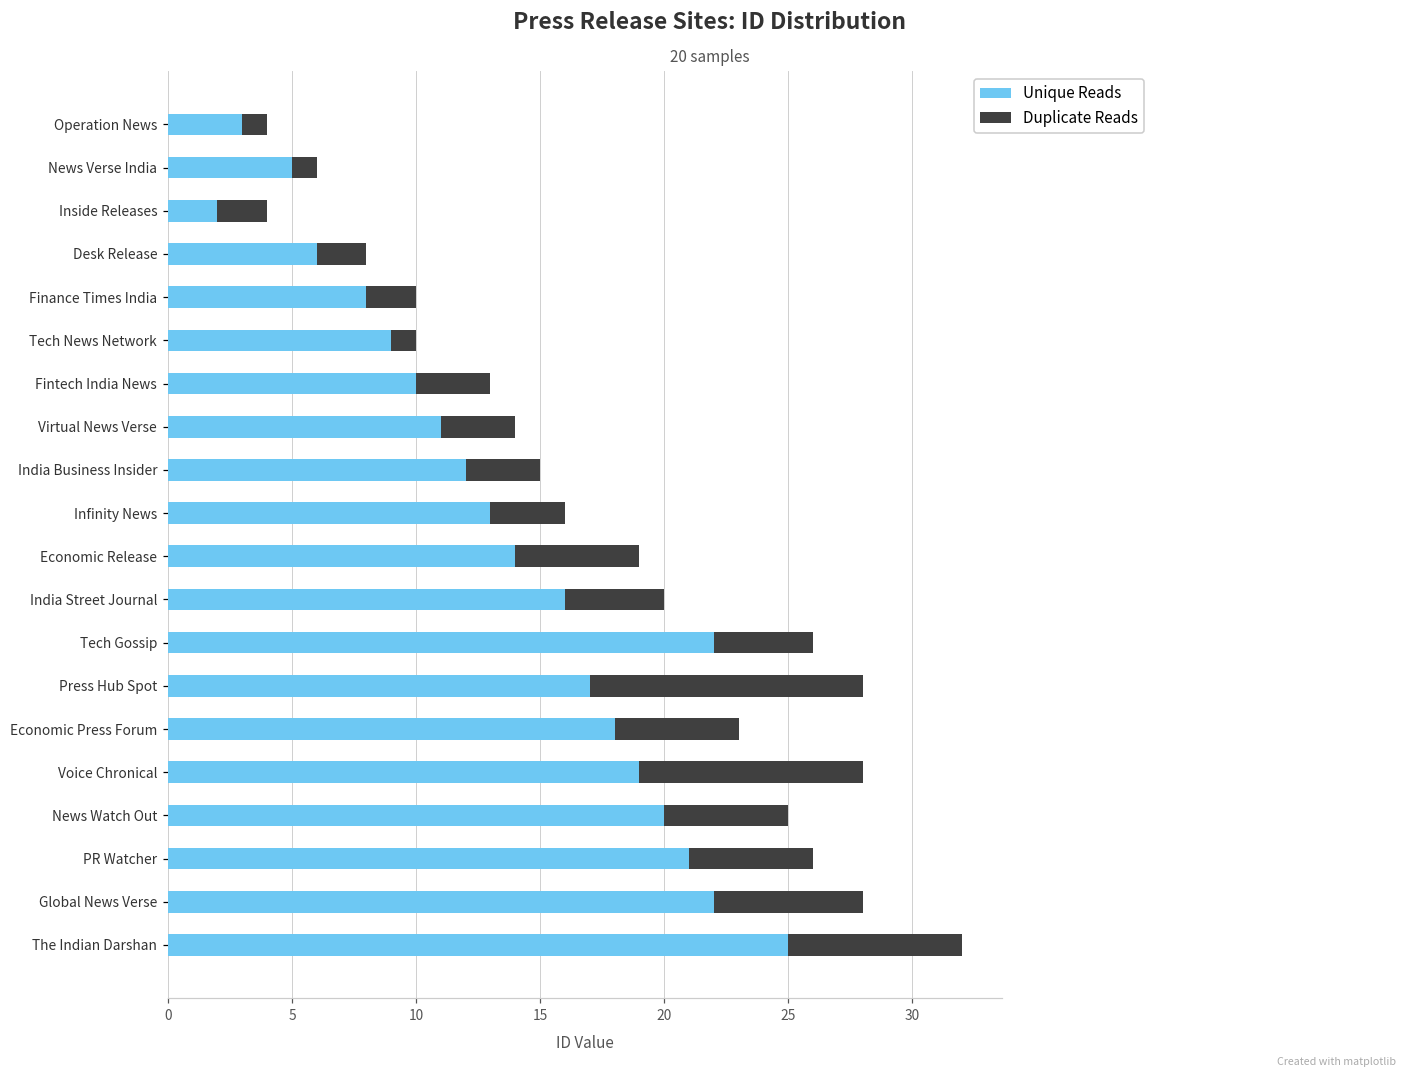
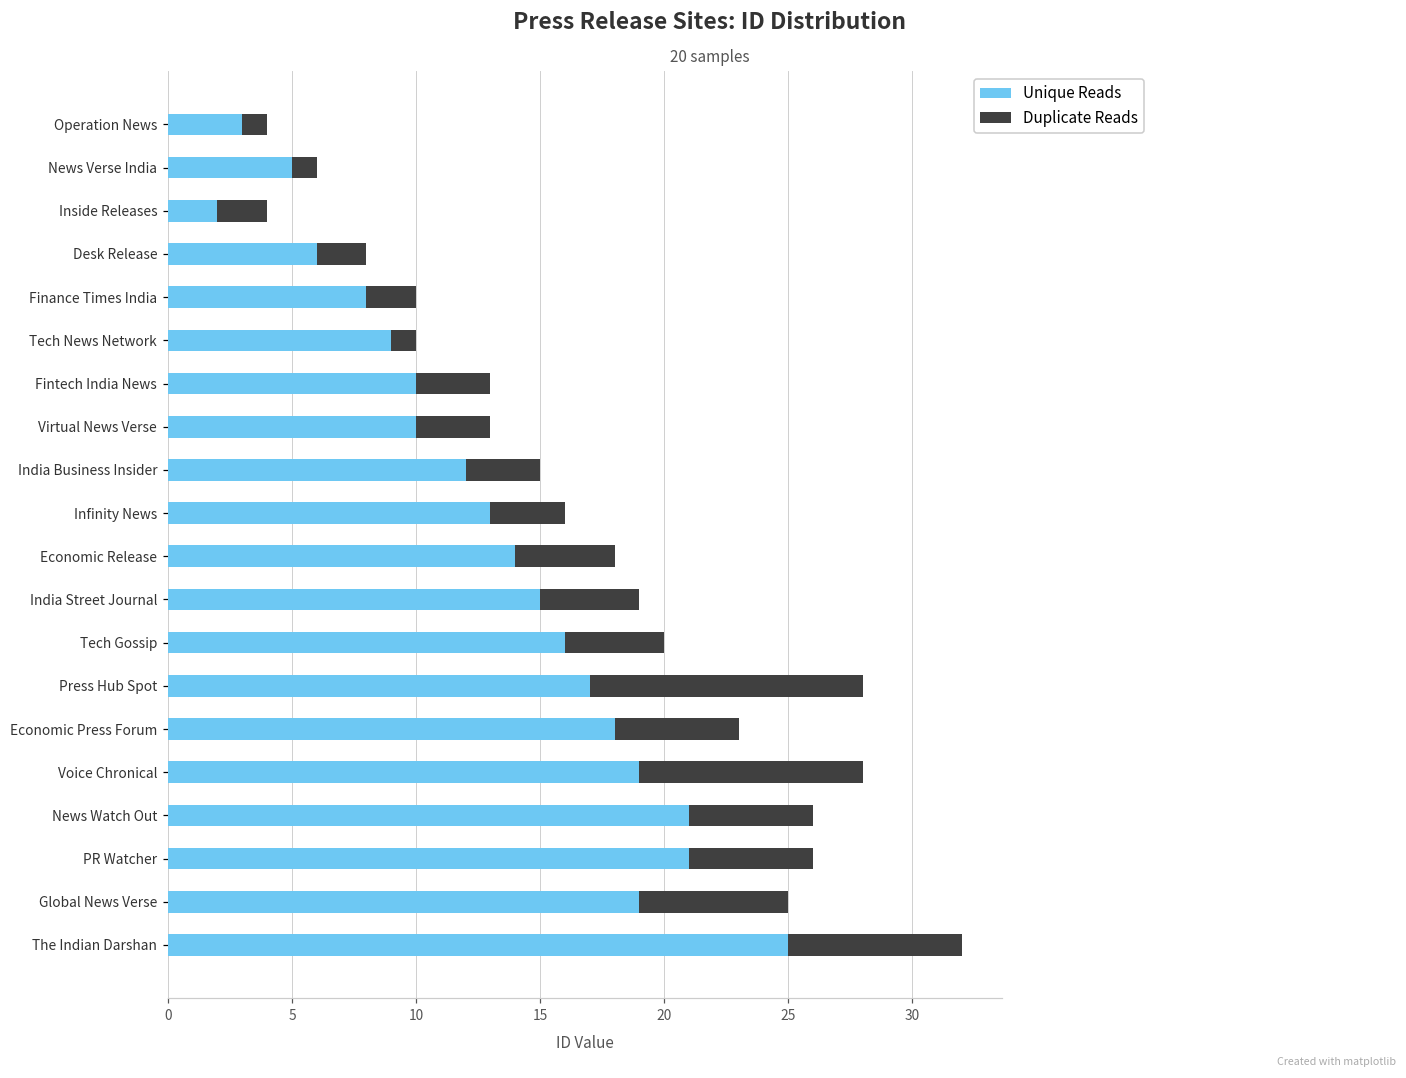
  {
    "Unique Reads": {
      "Operation News": 3,
      "News Verse India": 5,
      "Inside Releases": 2,
      "Desk Release": 6,
      "Finance Times India": 8,
      "Tech News Network": 9,
      "Fintech India News": 10,
-     "Virtual News Verse": 11,
+     "Virtual News Verse": 10,
      "India Business Insider": 12,
      "Infinity News": 13,
      "Economic Release": 14,
-     "India Street Journal": 16,
-     "Tech Gossip": 22,
+     "India Street Journal": 15,
+     "Tech Gossip": 16,
      "Press Hub Spot": 17,
      "Economic Press Forum": 18,
      "Voice Chronical": 19,
-     "News Watch Out": 20,
+     "News Watch Out": 21,
      "PR Watcher": 21,
-     "Global News Verse": 22,
+     "Global News Verse": 19,
      "The Indian Darshan": 25
    },
    "Duplicate Reads": {
      "Operation News": 1,
      "News Verse India": 1,
      "Inside Releases": 2,
      "Desk Release": 2,
      "Finance Times India": 2,
      "Tech News Network": 1,
      "Fintech India News": 3,
      "Virtual News Verse": 3,
      "India Business Insider": 3,
      "Infinity News": 3,
-     "Economic Release": 5,
+     "Economic Release": 4,
      "India Street Journal": 4,
      "Tech Gossip": 4,
      "Press Hub Spot": 11,
      "Economic Press Forum": 5,
      "Voice Chronical": 9,
      "News Watch Out": 5,
      "PR Watcher": 5,
      "Global News Verse": 6,
      "The Indian Darshan": 7
    }
  }
